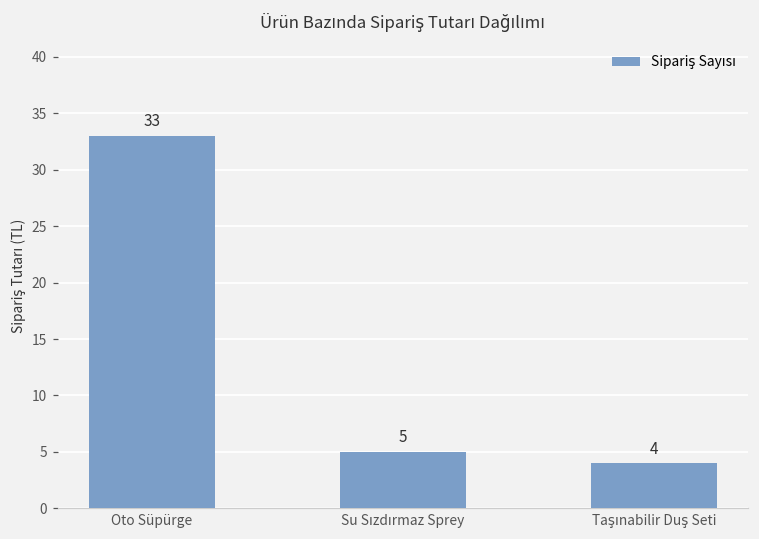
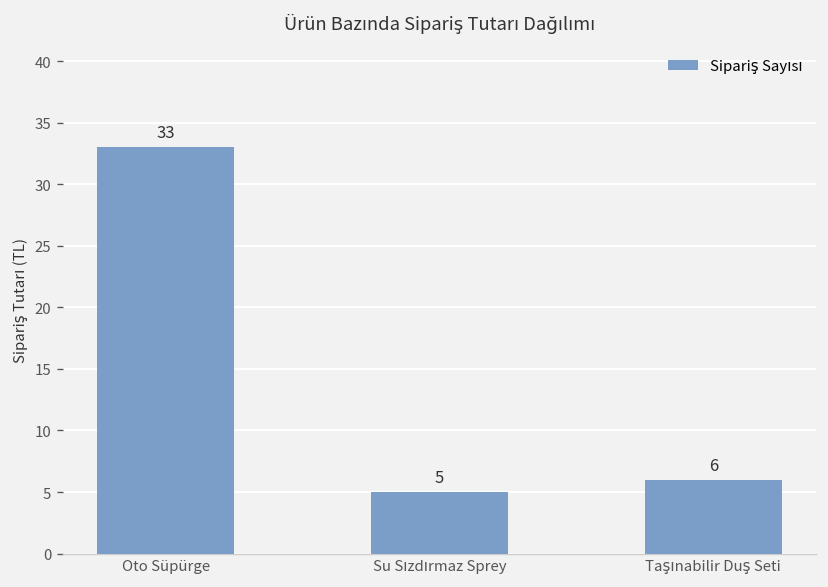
  {
    "Oto Süpürge": 33,
    "Su Sızdırmaz Sprey": 5,
-   "Taşınabilir Duş Seti": 4
+   "Taşınabilir Duş Seti": 6
  }
